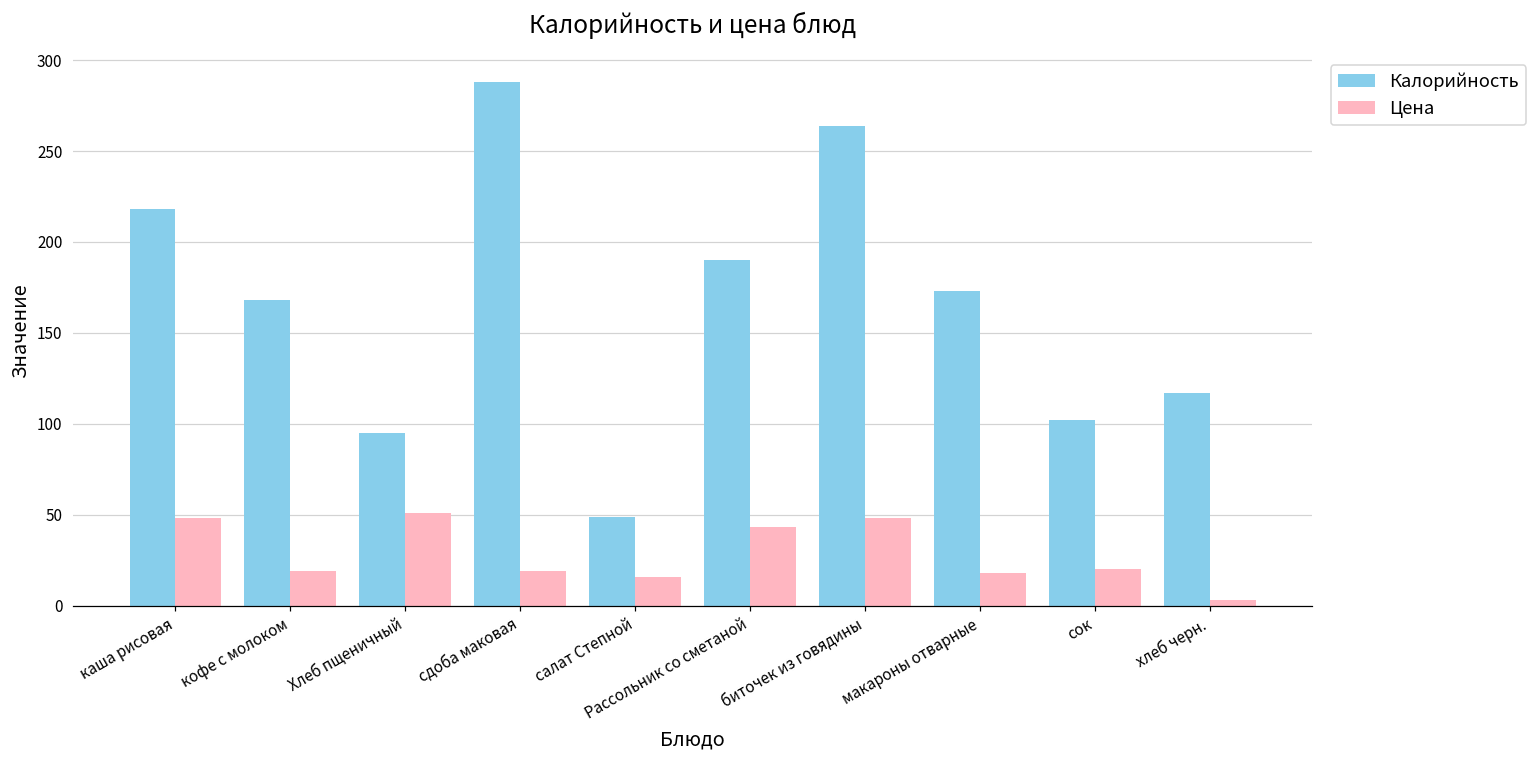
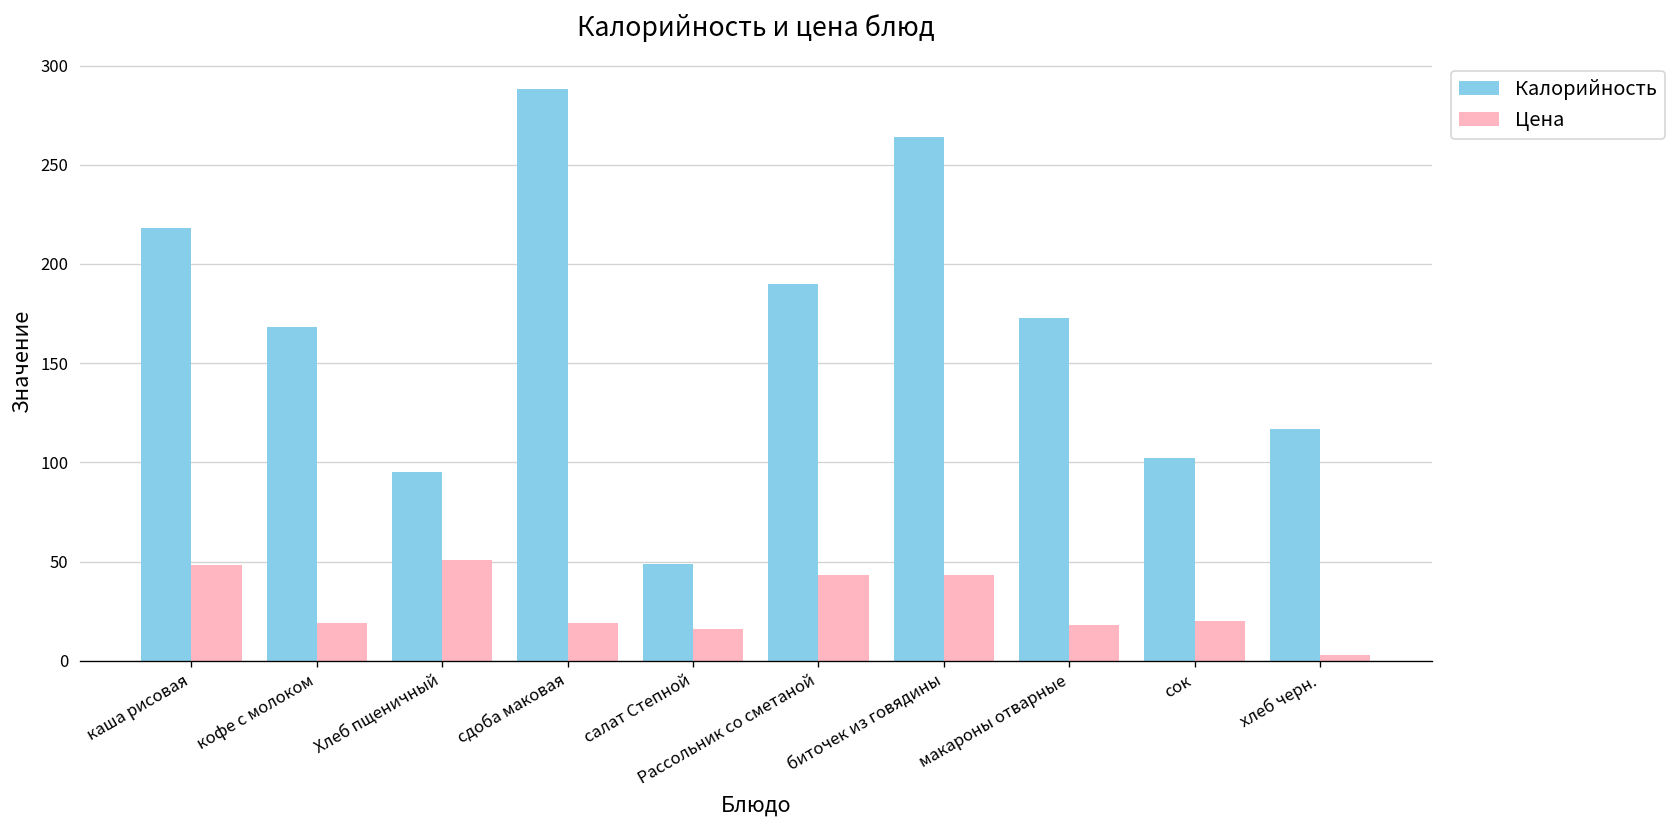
  {
    "Калорийность": {
      "каша рисовая": 218,
      "кофе с молоком": 168,
      "Хлеб пщеничный": 95,
      "сдоба маковая": 288,
      "салат Степной": 49,
      "Рассольник со сметаной": 190,
      "биточек из говядины": 264,
      "макароны отварные": 173,
      "сок": 102,
      "хлеб черн.": 117
    },
    "Цена": {
      "каша рисовая": 48,
      "кофе с молоком": 19,
      "Хлеб пщеничный": 51,
      "сдоба маковая": 19,
      "салат Степной": 16,
      "Рассольник со сметаной": 43,
-     "биточек из говядины": 48,
+     "биточек из говядины": 43,
      "макароны отварные": 18,
      "сок": 20,
      "хлеб черн.": 3
    }
  }
